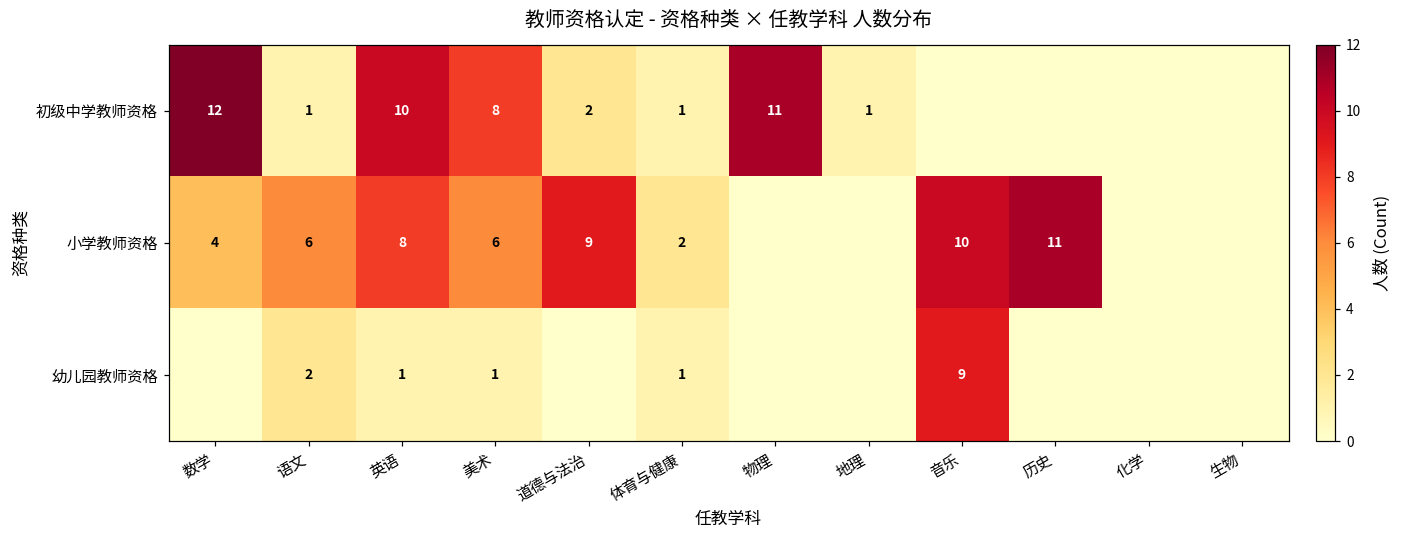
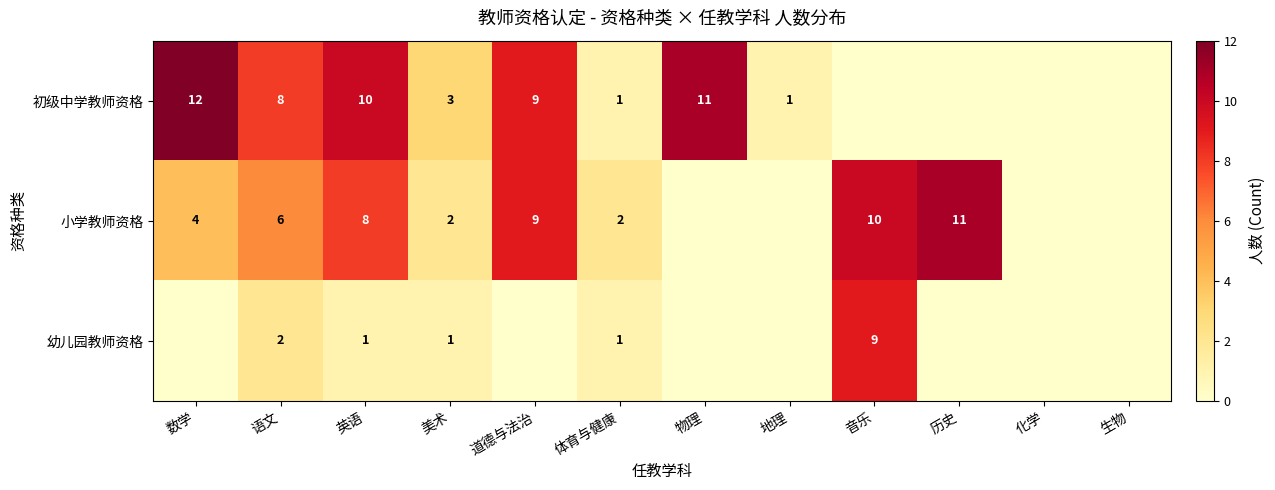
  {
    "初级中学教师资格": {
      "数学": 12,
-     "语文": 1,
+     "语文": 8,
      "英语": 10,
-     "美术": 8,
-     "道德与法治": 2,
+     "美术": 3,
+     "道德与法治": 9,
      "体育与健康": 1,
      "物理": 11,
      "地理": 1
    },
    "小学教师资格": {
      "数学": 4,
      "语文": 6,
      "英语": 8,
-     "美术": 6,
+     "美术": 2,
      "道德与法治": 9,
      "体育与健康": 2,
      "音乐": 10,
      "历史": 11
    },
    "幼儿园教师资格": {
      "语文": 2,
      "英语": 1,
      "美术": 1,
      "体育与健康": 1,
      "音乐": 9
    }
  }
